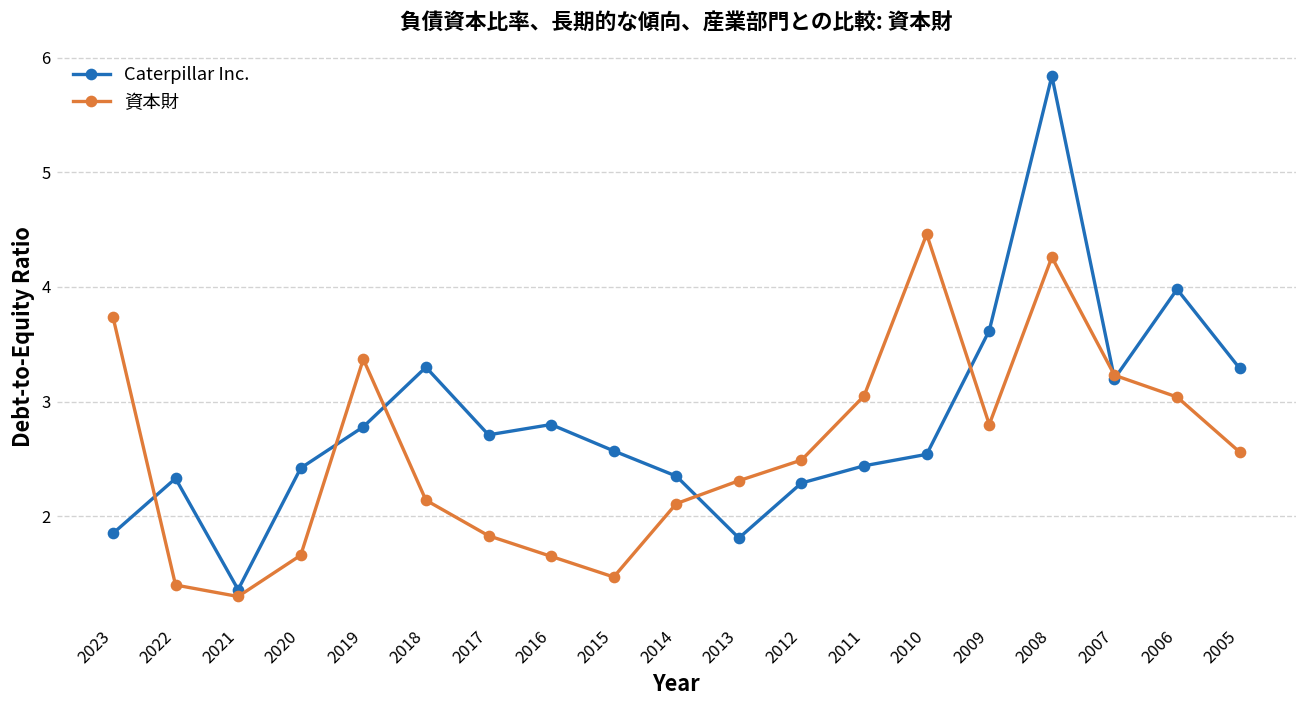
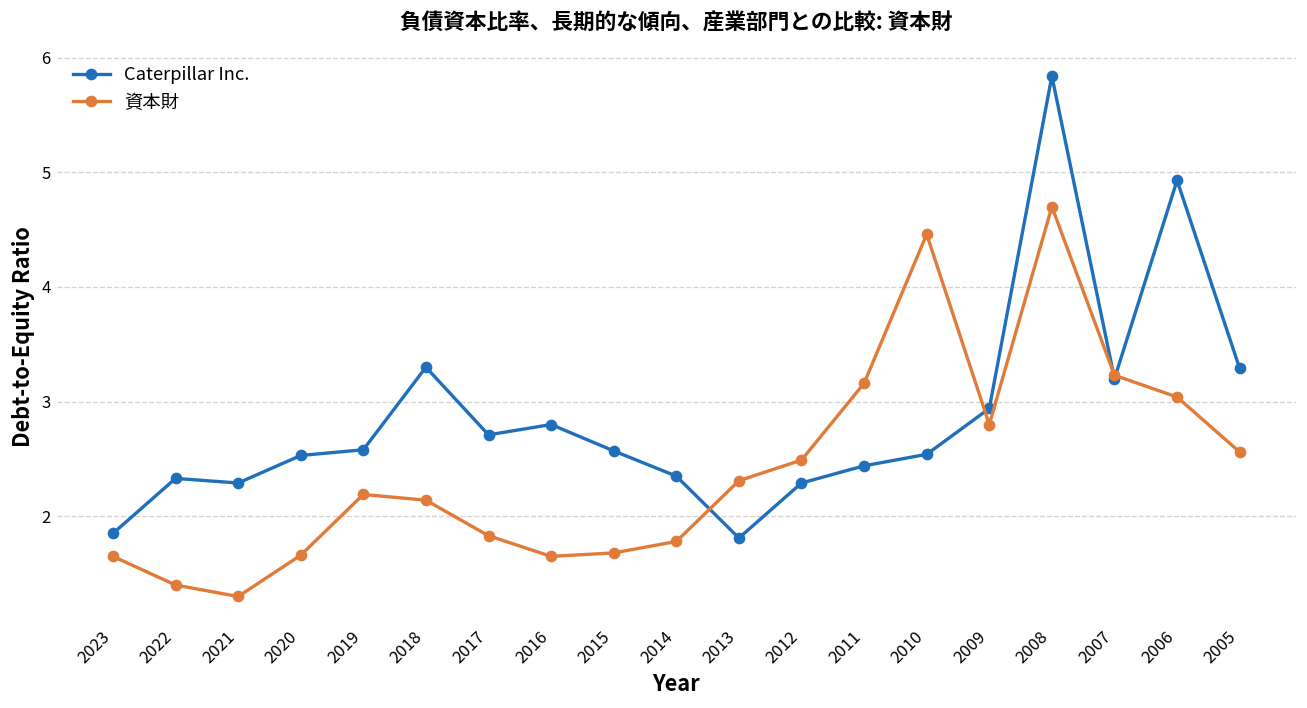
  {
    "Caterpillar Inc.": {
      "2023": 1.9,
      "2022": 2.3,
-     "2021": 1.4,
-     "2020": 2.4,
-     "2019": 2.8,
+     "2021": 2.3,
+     "2020": 2.5,
+     "2019": 2.6,
      "2018": 3.3,
      "2017": 2.7,
      "2016": 2.8,
      "2015": 2.6,
      "2014": 2.4,
      "2013": 1.8,
      "2012": 2.3,
      "2011": 2.4,
      "2010": 2.5,
-     "2009": 3.6,
+     "2009": 2.9,
      "2008": 5.8,
      "2007": 3.2,
-     "2006": 4.0,
+     "2006": 4.9,
      "2005": 3.3
    },
    "資本財": {
-     "2023": 3.7,
+     "2023": 1.7,
      "2022": 1.4,
      "2021": 1.3,
      "2020": 1.7,
-     "2019": 3.4,
+     "2019": 2.2,
      "2018": 2.1,
      "2017": 1.8,
      "2016": 1.7,
-     "2015": 1.5,
-     "2014": 2.1,
+     "2015": 1.7,
+     "2014": 1.8,
      "2013": 2.3,
      "2012": 2.5,
-     "2011": 3.1,
+     "2011": 3.2,
      "2010": 4.5,
      "2009": 2.8,
-     "2008": 4.3,
+     "2008": 4.7,
      "2007": 3.2,
      "2006": 3.0,
      "2005": 2.6
    }
  }
